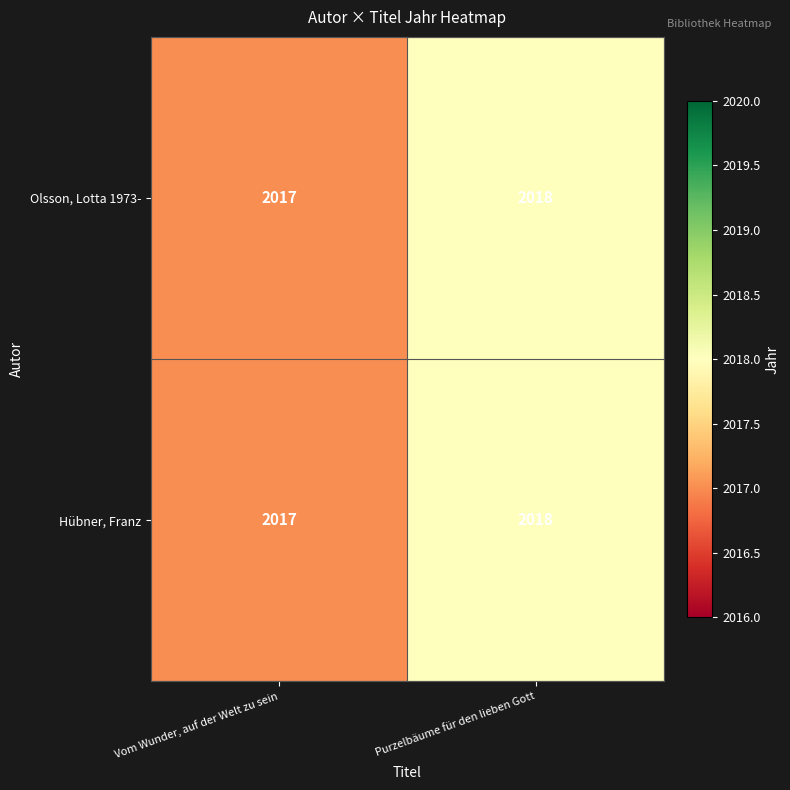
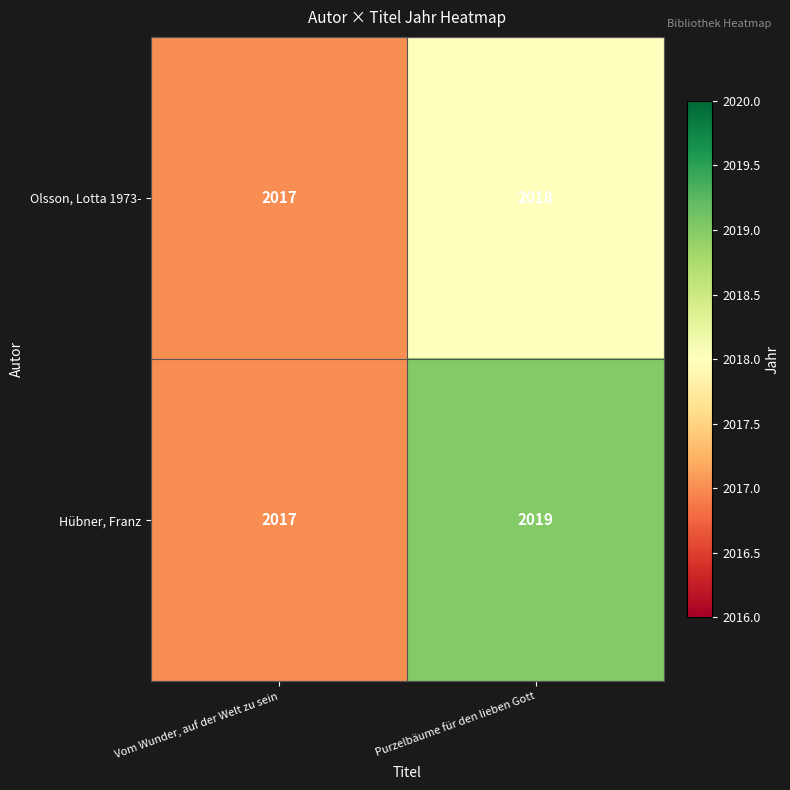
  {
    "Olsson, Lotta 1973-": {
      "Vom Wunder, auf der Welt zu sein": 2017,
      "Purzelbäume für den lieben Gott": 2018
    },
    "Hübner, Franz": {
      "Vom Wunder, auf der Welt zu sein": 2017,
-     "Purzelbäume für den lieben Gott": 2018
+     "Purzelbäume für den lieben Gott": 2019
    }
  }
